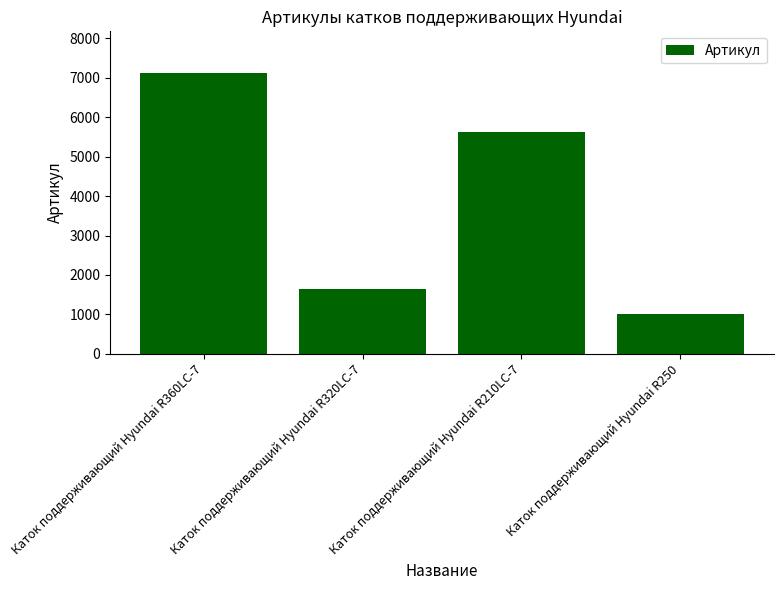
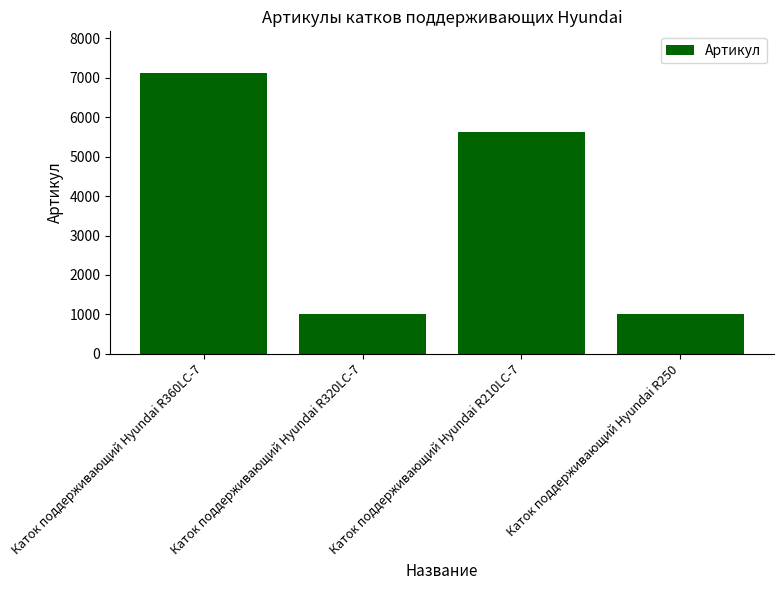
  {
    "Каток поддерживающий Hyundai R360LC-7": 7100,
-   "Каток поддерживающий Hyundai R320LC-7": 1600,
+   "Каток поддерживающий Hyundai R320LC-7": 1000,
    "Каток поддерживающий Hyundai R210LC-7": 5600,
    "Каток поддерживающий Hyundai R250": 1000
  }
